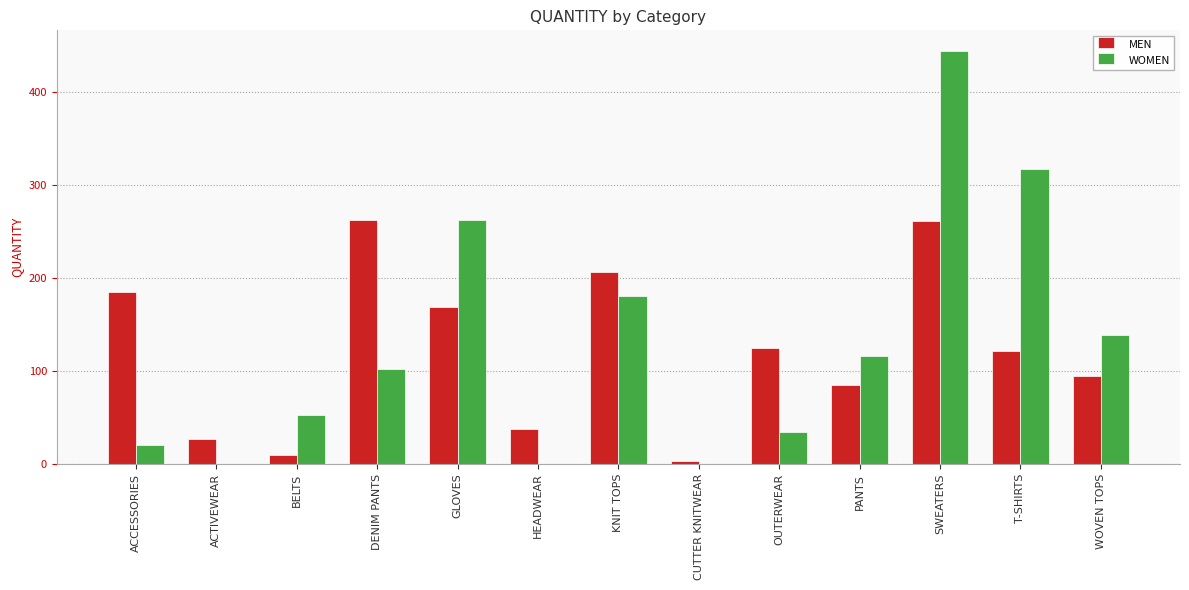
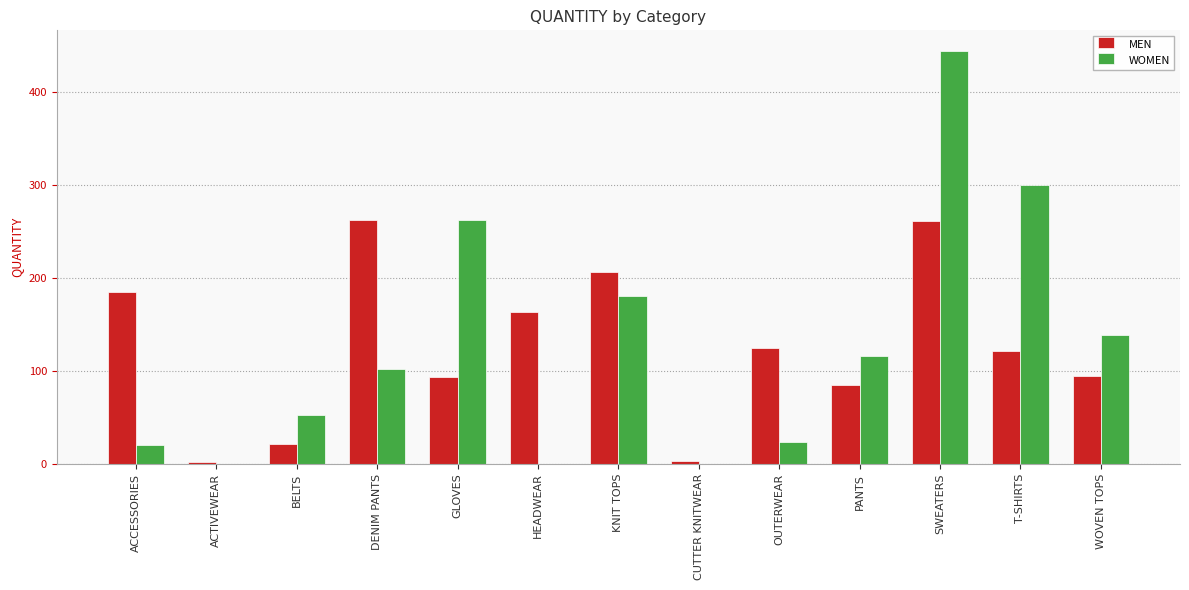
  {
    "MEN": {
      "ACCESSORIES": 180,
-     "ACTIVEWEAR": 30,
-     "BELTS": 10,
+     "ACTIVEWEAR": 0,
+     "BELTS": 20,
      "DENIM PANTS": 260,
-     "GLOVES": 170,
-     "HEADWEAR": 40,
+     "GLOVES": 90,
+     "HEADWEAR": 160,
      "KNIT TOPS": 210,
      "CUTTER KNITWEAR": 0,
      "OUTERWEAR": 120,
      "PANTS": 80,
      "SWEATERS": 260,
      "T-SHIRTS": 120,
      "WOVEN TOPS": 90
    },
    "WOMEN": {
      "ACCESSORIES": 20,
      "ACTIVEWEAR": 0,
      "BELTS": 50,
      "DENIM PANTS": 100,
      "GLOVES": 260,
      "HEADWEAR": 0,
      "KNIT TOPS": 180,
      "CUTTER KNITWEAR": 0,
-     "OUTERWEAR": 30,
+     "OUTERWEAR": 20,
      "PANTS": 120,
      "SWEATERS": 440,
-     "T-SHIRTS": 320,
+     "T-SHIRTS": 300,
      "WOVEN TOPS": 140
    }
  }
